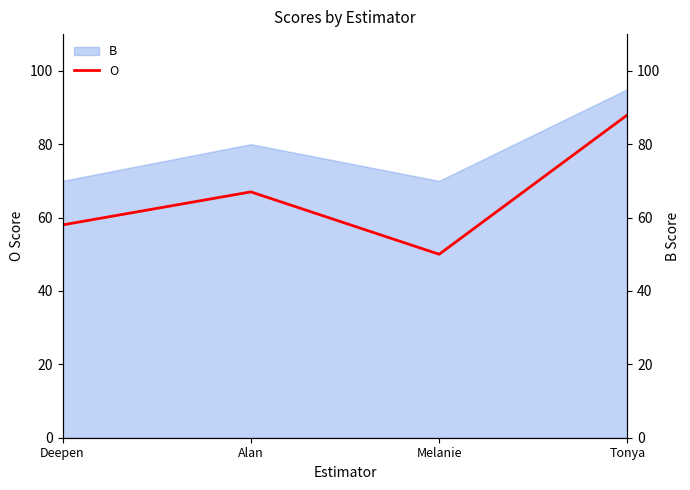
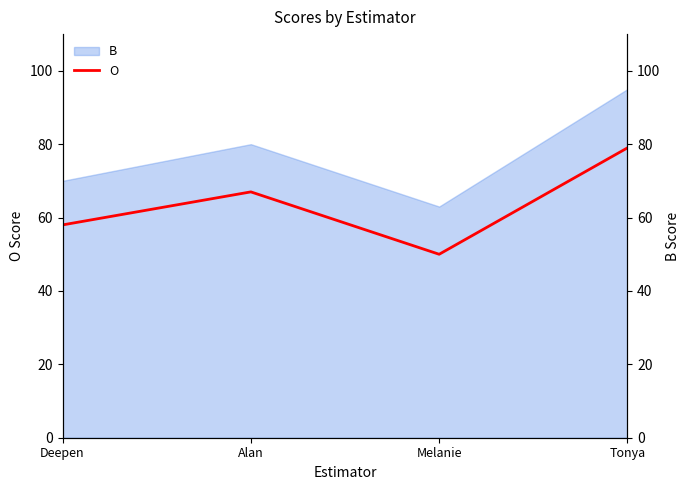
  {
    "O": {
      "Deepen": 58,
      "Alan": 67,
      "Melanie": 50,
-     "Tonya": 88
+     "Tonya": 79
    },
    "B": {
      "Deepen": 70,
      "Alan": 80,
-     "Melanie": 70,
+     "Melanie": 63,
      "Tonya": 95
    }
  }
